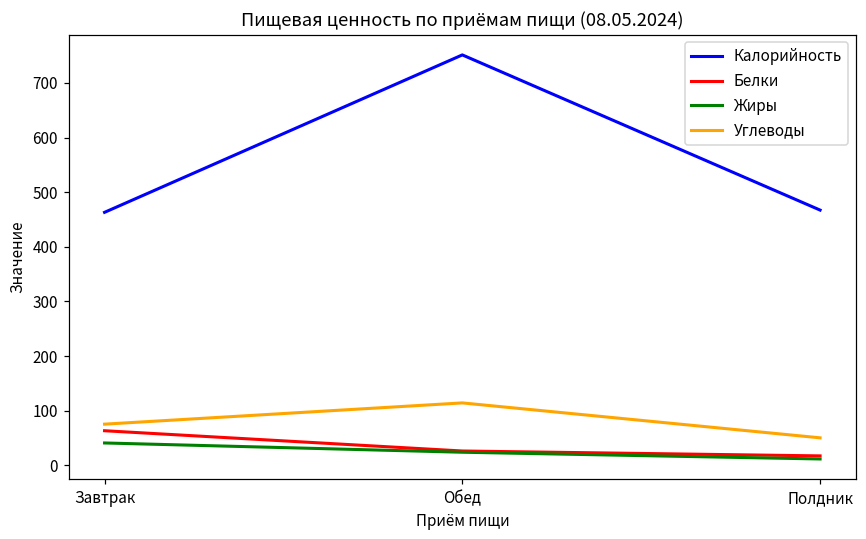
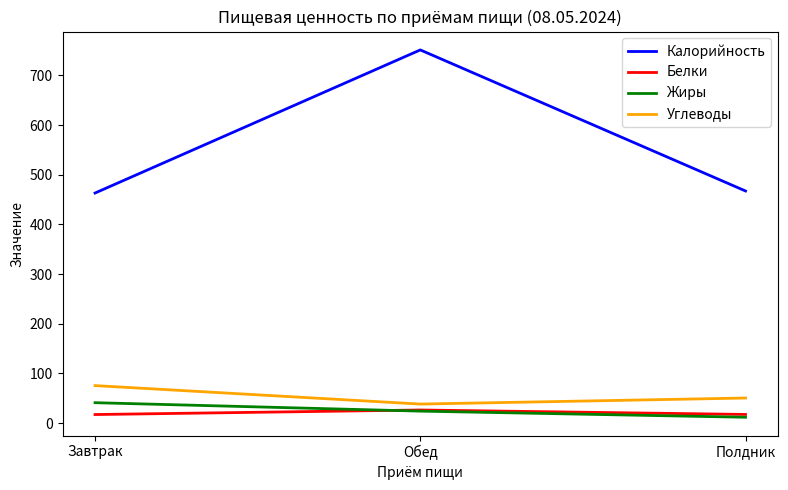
  {
    "Калорийность": {
      "Завтрак": 460,
      "Обед": 750,
      "Полдник": 470
    },
    "Белки": {
-     "Завтрак": 60,
+     "Завтрак": 20,
      "Полдник": 20
    },
    "Жиры": {
      "Завтрак": 40,
      "Полдник": 10
    },
    "Углеводы": {
      "Завтрак": 80,
-     "Обед": 110,
+     "Обед": 40,
      "Полдник": 50
    }
  }
